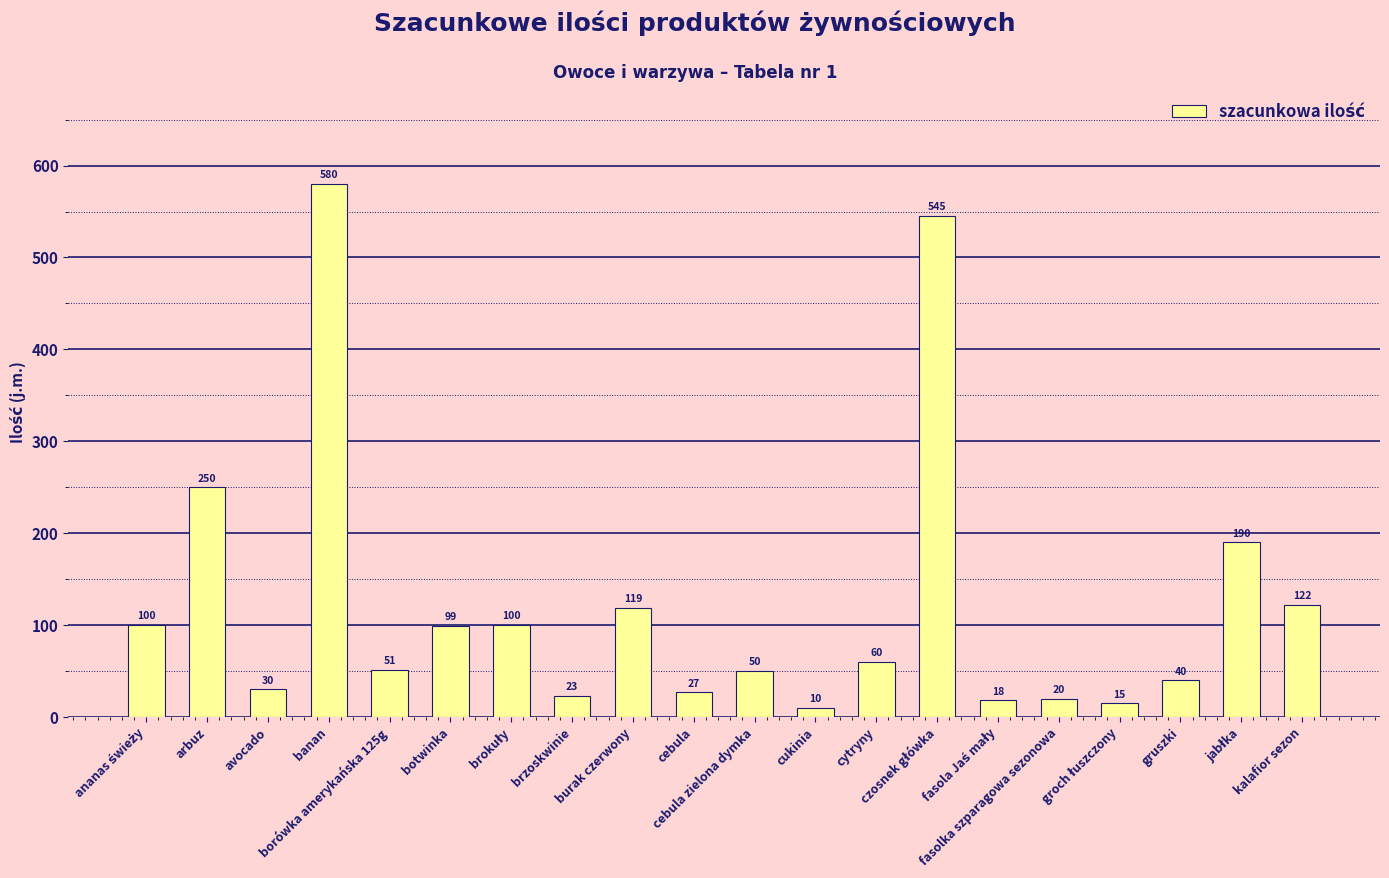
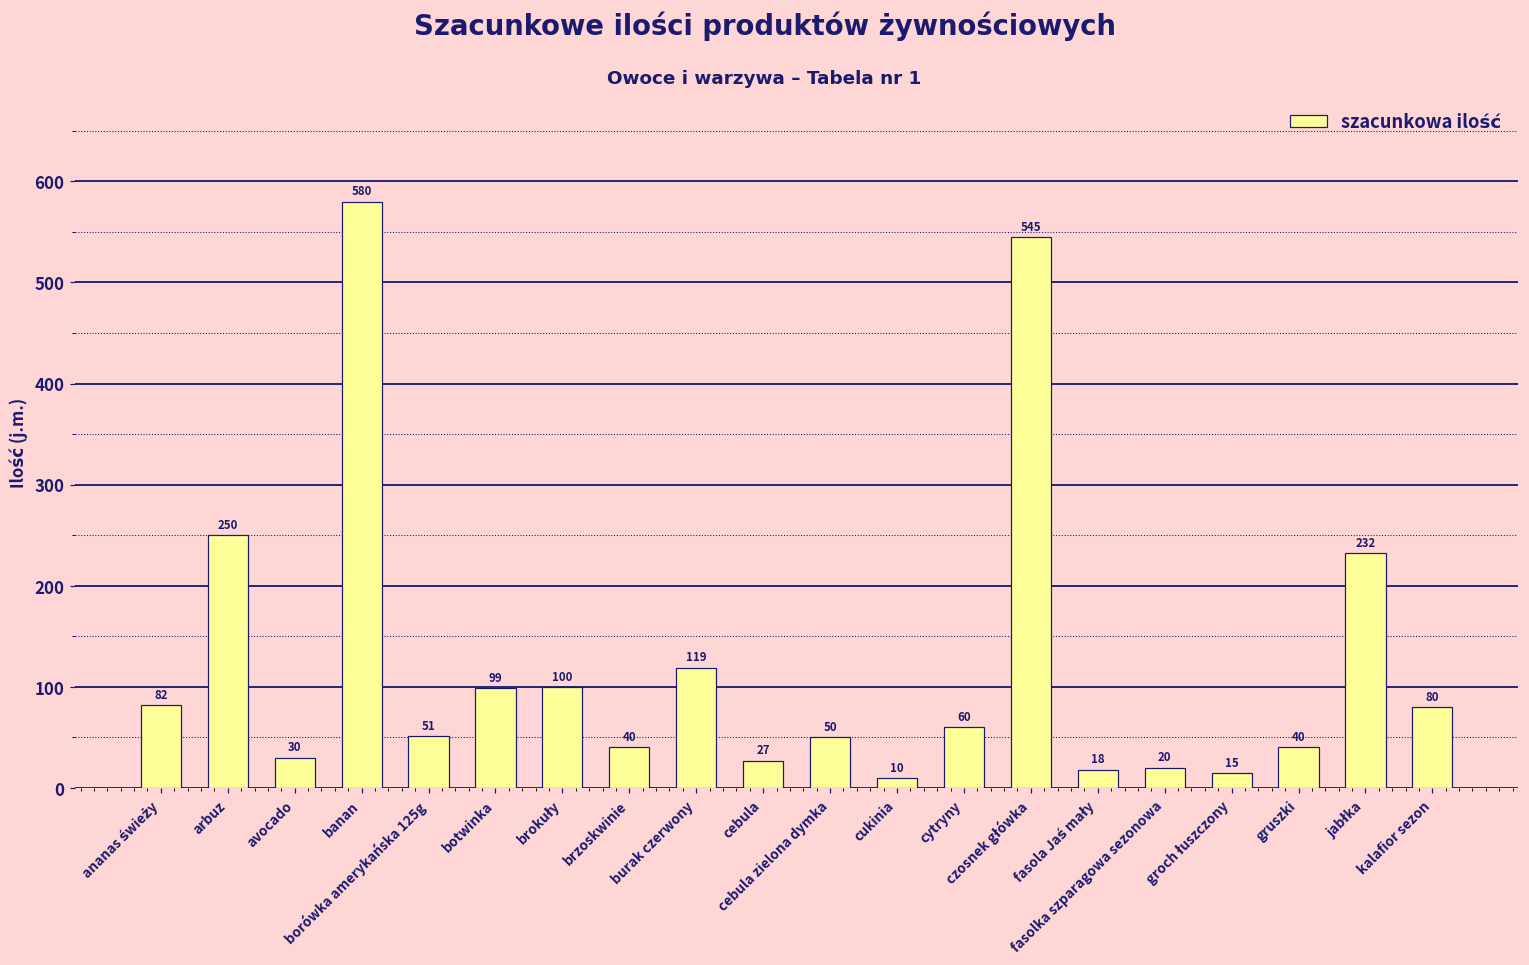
  {
-   "ananas świeży": 100,
+   "ananas świeży": 82,
    "arbuz": 250,
    "avocado": 30,
    "banan": 580,
    "borówka amerykańska 125g": 51,
    "botwinka": 99,
    "brokuły": 100,
-   "brzoskwinie": 23,
+   "brzoskwinie": 40,
    "burak czerwony": 119,
    "cebula": 27,
    "cebula zielona dymka": 50,
    "cukinia": 10,
    "cytryny": 60,
    "czosnek główka": 545,
    "fasola Jaś mały": 18,
    "fasolka szparagowa sezonowa": 20,
    "groch łuszczony": 15,
    "gruszki": 40,
-   "jabłka": 190,
-   "kalafior sezon": 122
+   "jabłka": 232,
+   "kalafior sezon": 80
  }
